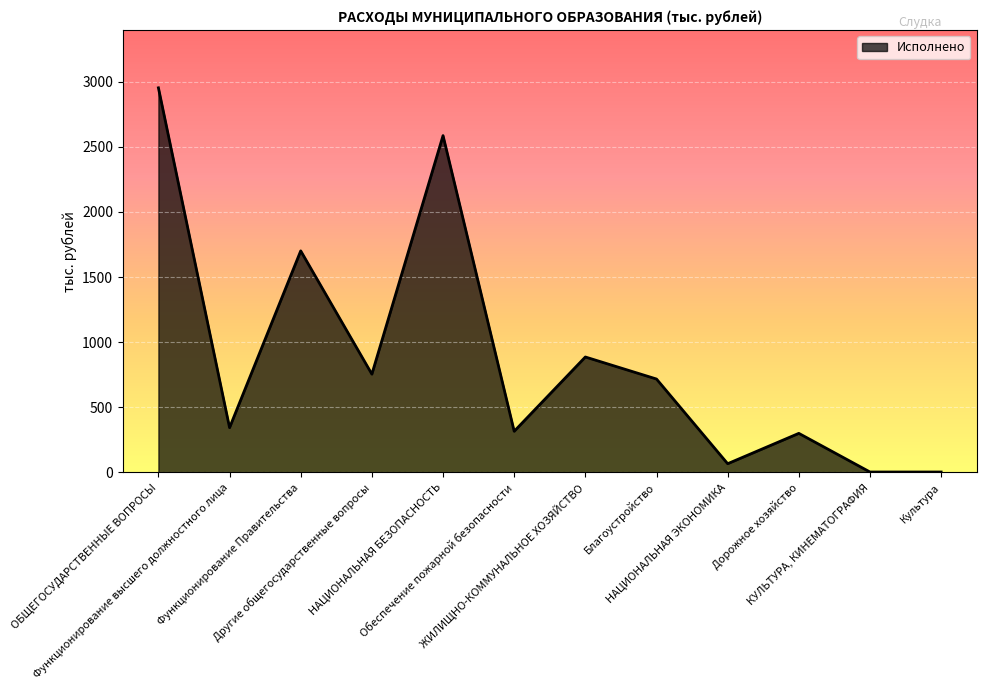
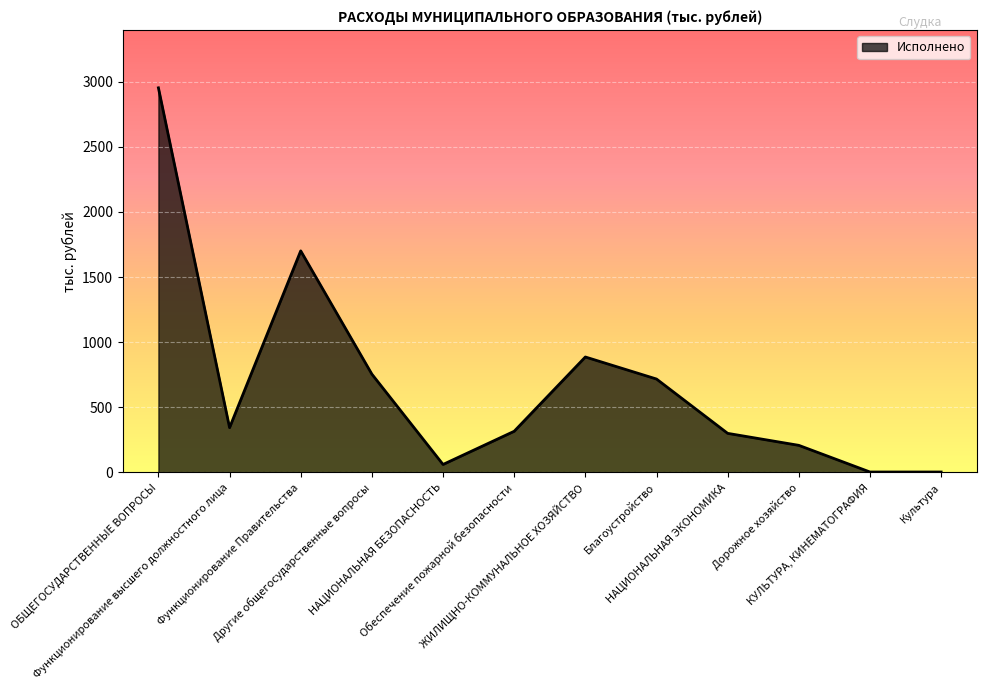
  {
    "ОБЩЕГОСУДАРСТВЕННЫЕ ВОПРОСЫ": 2950,
    "Функционирование высшего должностного лица": 340,
    "Функционирование Правительства": 1700,
    "Другие общегосударственные вопросы": 750,
-   "НАЦИОНАЛЬНАЯ БЕЗОПАСНОСТЬ": 2590,
+   "НАЦИОНАЛЬНАЯ БЕЗОПАСНОСТЬ": 60,
    "Обеспечение пожарной безопасности": 320,
    "ЖИЛИЩНО-КОММУНАЛЬНОЕ ХОЗЯЙСТВО": 890,
    "Благоустройство": 720,
-   "НАЦИОНАЛЬНАЯ ЭКОНОМИКА": 70,
-   "Дорожное хозяйство": 300,
+   "НАЦИОНАЛЬНАЯ ЭКОНОМИКА": 300,
+   "Дорожное хозяйство": 210,
    "КУЛЬТУРА, КИНЕМАТОГРАФИЯ": 0,
    "Культура": 0
  }
